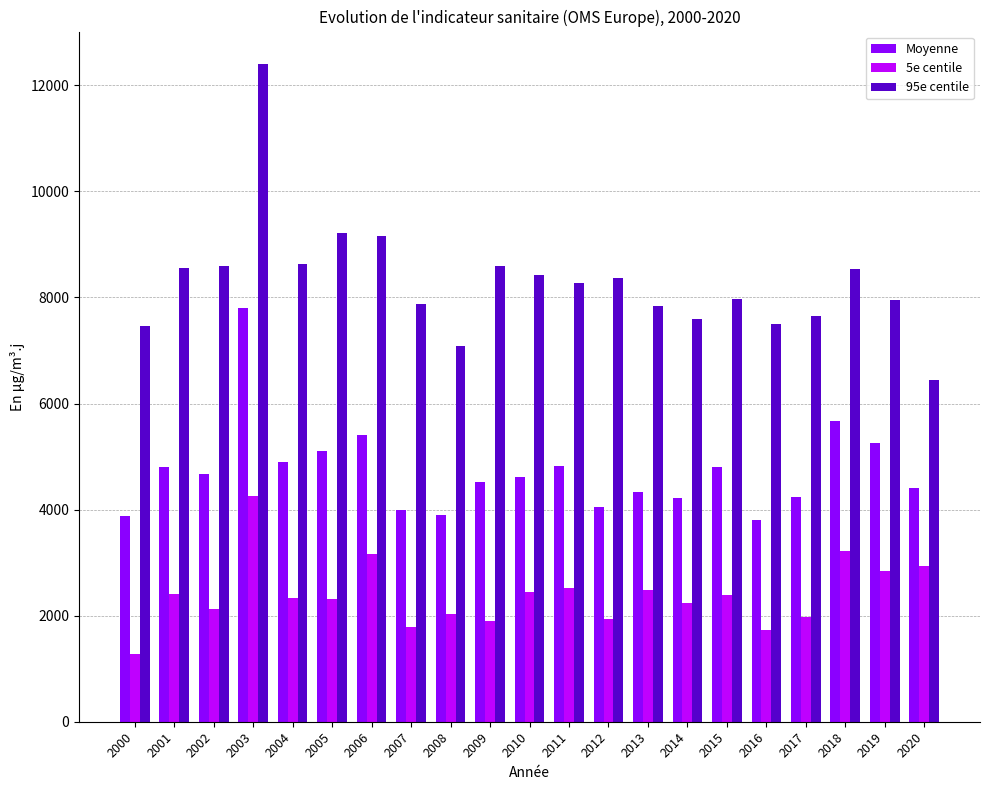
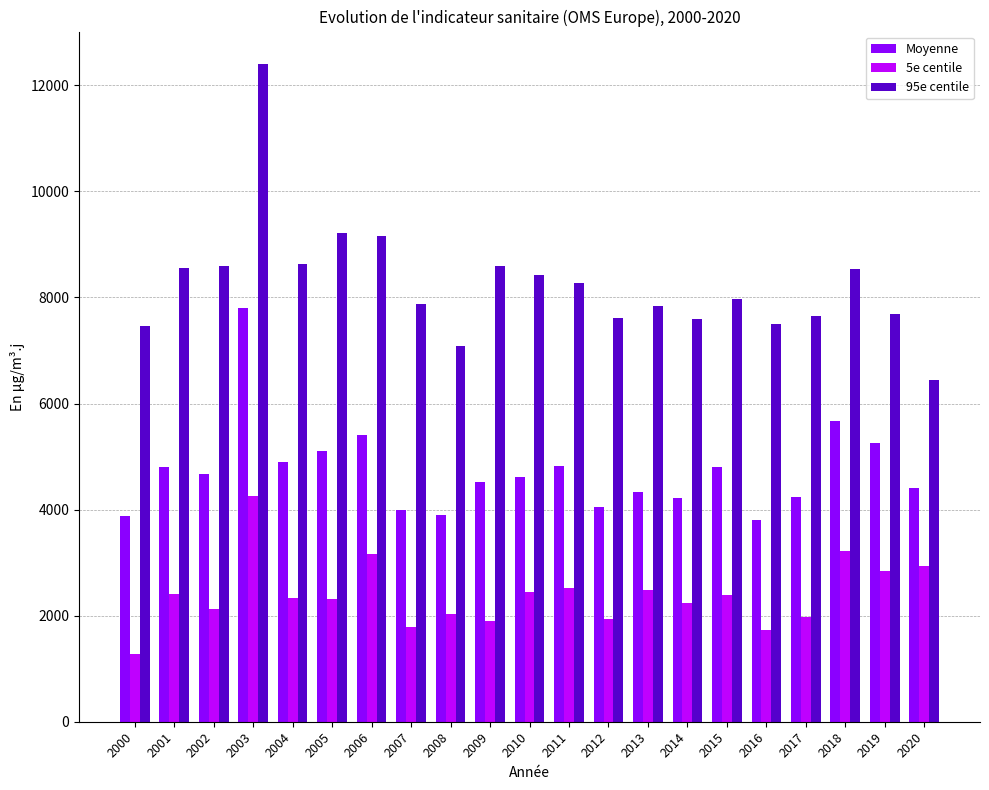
  {
    "95e centile": {
      "2000": 7500,
      "2001": 8600,
      "2002": 8600,
      "2003": 12400,
      "2004": 8600,
      "2005": 9200,
      "2006": 9200,
      "2007": 7900,
      "2008": 7100,
      "2009": 8600,
      "2010": 8400,
      "2011": 8300,
-     "2012": 8400,
+     "2012": 7600,
      "2013": 7800,
      "2014": 7600,
      "2015": 8000,
      "2016": 7500,
      "2017": 7700,
      "2018": 8500,
-     "2019": 8000,
+     "2019": 7700,
      "2020": 6500
    }
  }
